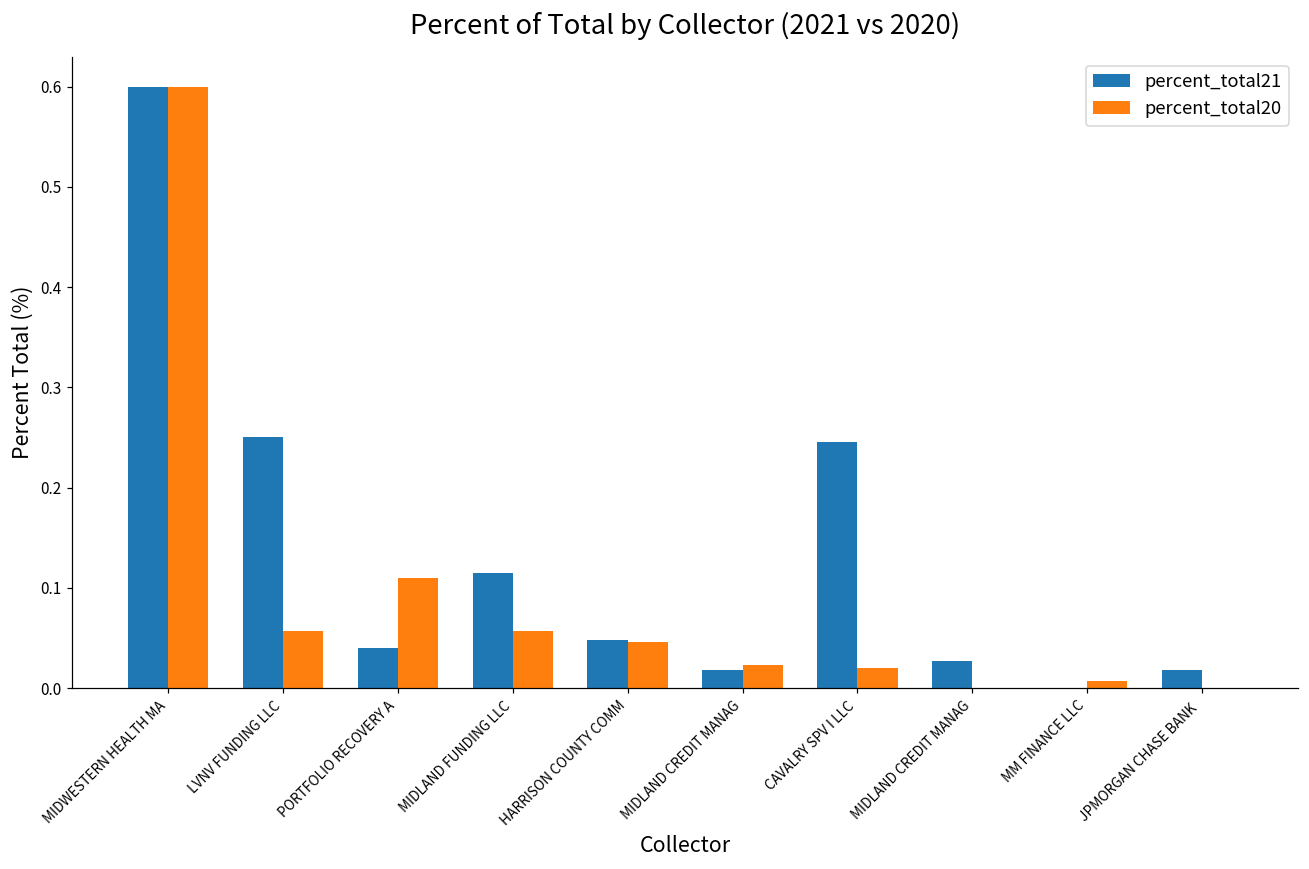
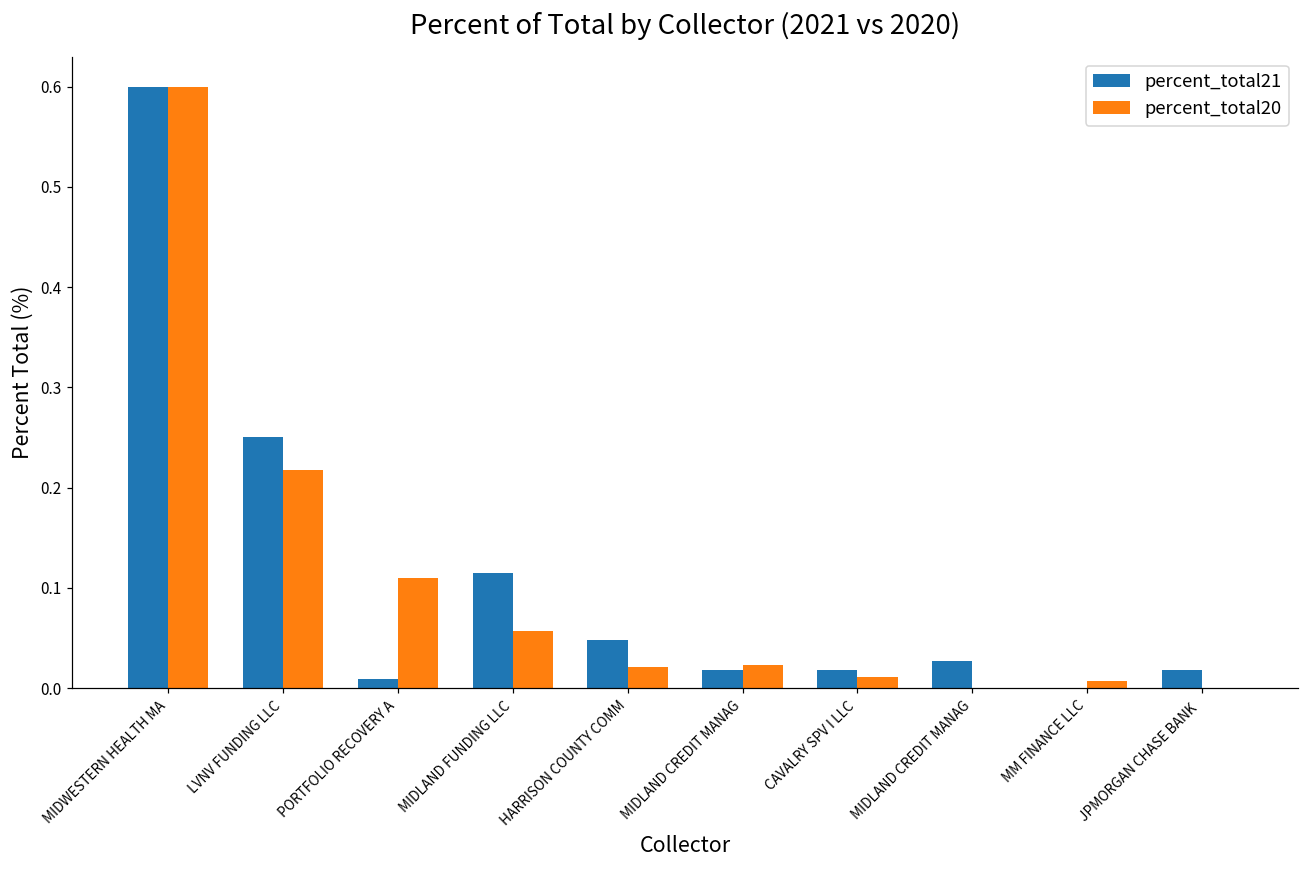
  {
    "percent_total21": {
      "MIDWESTERN HEALTH MA": 0.60,
      "LVNV FUNDING LLC": 0.25,
-     "PORTFOLIO RECOVERY A": 0.04,
+     "PORTFOLIO RECOVERY A": 0.01,
      "MIDLAND FUNDING LLC": 0.12,
      "HARRISON COUNTY COMM": 0.05,
-     "CAVALRY SPV I LLC": 0.25,
+     "CAVALRY SPV I LLC": 0.02,
      "MM FINANCE LLC": 0.00,
      "JPMORGAN CHASE BANK": 0.02
    },
    "percent_total20": {
      "MIDWESTERN HEALTH MA": 0.60,
-     "LVNV FUNDING LLC": 0.06,
+     "LVNV FUNDING LLC": 0.22,
      "PORTFOLIO RECOVERY A": 0.11,
      "MIDLAND FUNDING LLC": 0.06,
-     "HARRISON COUNTY COMM": 0.05,
-     "CAVALRY SPV I LLC": 0.02,
+     "HARRISON COUNTY COMM": 0.02,
+     "CAVALRY SPV I LLC": 0.01,
      "MM FINANCE LLC": 0.01,
      "JPMORGAN CHASE BANK": 0.00
    }
  }
